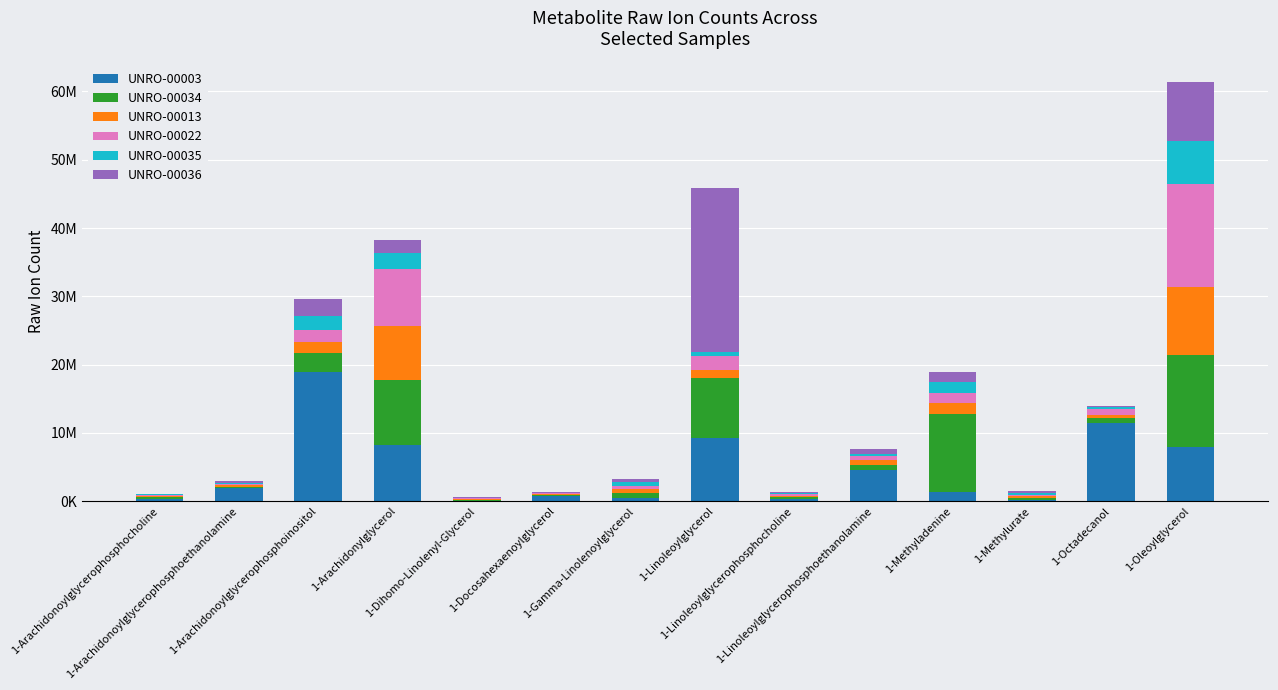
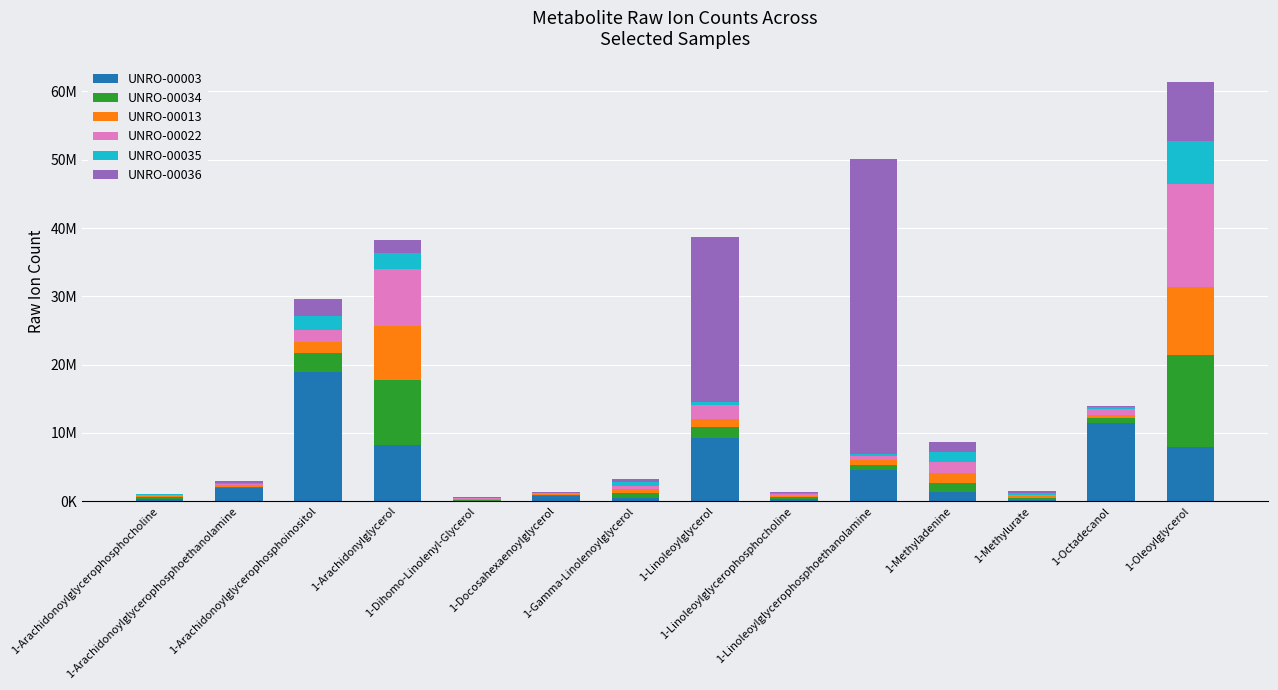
  {
    "UNRO-00003": {
      "1-Arachidonoylglycerophosphoethanolamine": 2000000,
      "1-Arachidonoylglycerophosphoinositol": 19000000,
      "1-Arachidonylglycerol": 8000000,
      "1-Docosahexaenoylglycerol": 1000000,
      "1-Gamma-Linolenoylglycerol": 0,
      "1-Linoleoylglycerol": 9000000,
      "1-Linoleoylglycerophosphocholine": 0,
      "1-Linoleoylglycerophosphoethanolamine": 5000000,
      "1-Methyladenine": 1000000,
      "1-Octadecanol": 11000000,
      "1-Oleoylglycerol": 8000000
    },
    "UNRO-00034": {
      "1-Arachidonoylglycerophosphoinositol": 3000000,
      "1-Arachidonylglycerol": 9000000,
      "1-Gamma-Linolenoylglycerol": 1000000,
-     "1-Linoleoylglycerol": 9000000,
+     "1-Linoleoylglycerol": 2000000,
      "1-Linoleoylglycerophosphoethanolamine": 1000000,
-     "1-Methyladenine": 11000000,
+     "1-Methyladenine": 1000000,
      "1-Octadecanol": 1000000,
      "1-Oleoylglycerol": 14000000
    },
    "UNRO-00013": {
      "1-Arachidonoylglycerophosphoinositol": 2000000,
      "1-Arachidonylglycerol": 8000000,
      "1-Gamma-Linolenoylglycerol": 1000000,
      "1-Linoleoylglycerol": 1000000,
      "1-Linoleoylglycerophosphoethanolamine": 1000000,
      "1-Methyladenine": 2000000,
      "1-Octadecanol": 1000000,
      "1-Oleoylglycerol": 10000000
    },
    "UNRO-00022": {
      "1-Arachidonoylglycerophosphoinositol": 2000000,
      "1-Arachidonylglycerol": 8000000,
      "1-Gamma-Linolenoylglycerol": 1000000,
      "1-Linoleoylglycerol": 2000000,
      "1-Linoleoylglycerophosphoethanolamine": 1000000,
      "1-Methyladenine": 2000000,
      "1-Octadecanol": 1000000,
      "1-Oleoylglycerol": 15000000
    },
    "UNRO-00035": {
      "1-Arachidonoylglycerophosphoinositol": 2000000,
      "1-Arachidonylglycerol": 2000000,
      "1-Gamma-Linolenoylglycerol": 1000000,
      "1-Linoleoylglycerol": 1000000,
      "1-Methyladenine": 2000000,
      "1-Oleoylglycerol": 6000000
    },
    "UNRO-00036": {
      "1-Arachidonoylglycerophosphoinositol": 3000000,
      "1-Arachidonylglycerol": 2000000,
      "1-Gamma-Linolenoylglycerol": 0,
      "1-Linoleoylglycerol": 24000000,
-     "1-Linoleoylglycerophosphoethanolamine": 1000000,
+     "1-Linoleoylglycerophosphoethanolamine": 43000000,
      "1-Methyladenine": 1000000,
      "1-Oleoylglycerol": 9000000
    }
  }
